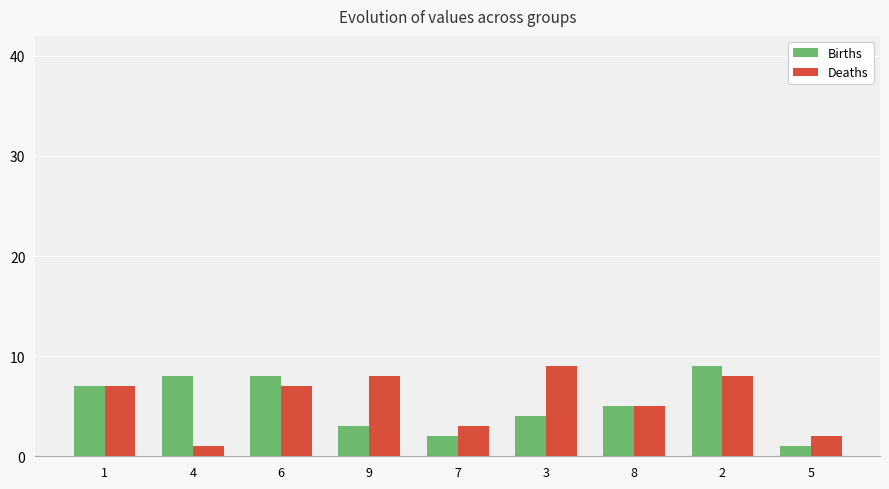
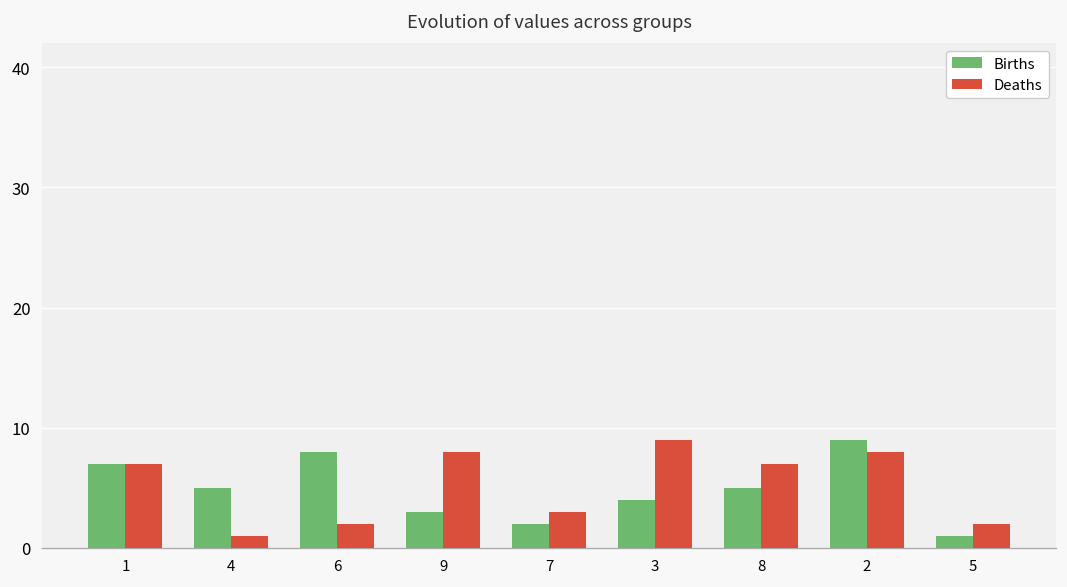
  {
    "Births": {
      "1": 7,
-     "4": 8,
+     "4": 5,
      "6": 8,
      "9": 3,
      "7": 2,
      "3": 4,
      "8": 5,
      "2": 9,
      "5": 1
    },
    "Deaths": {
      "1": 7,
      "4": 1,
-     "6": 7,
+     "6": 2,
      "9": 8,
      "7": 3,
      "3": 9,
-     "8": 5,
+     "8": 7,
      "2": 8,
      "5": 2
    }
  }
